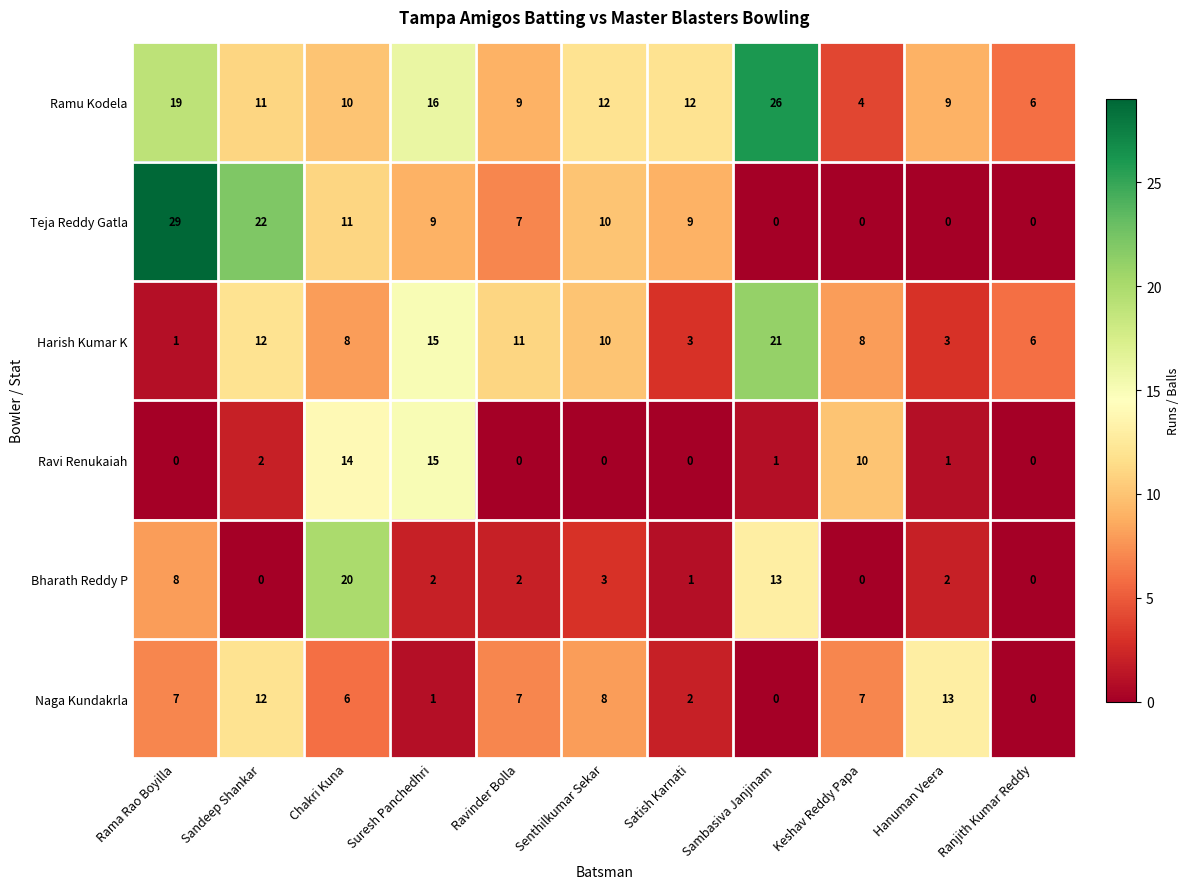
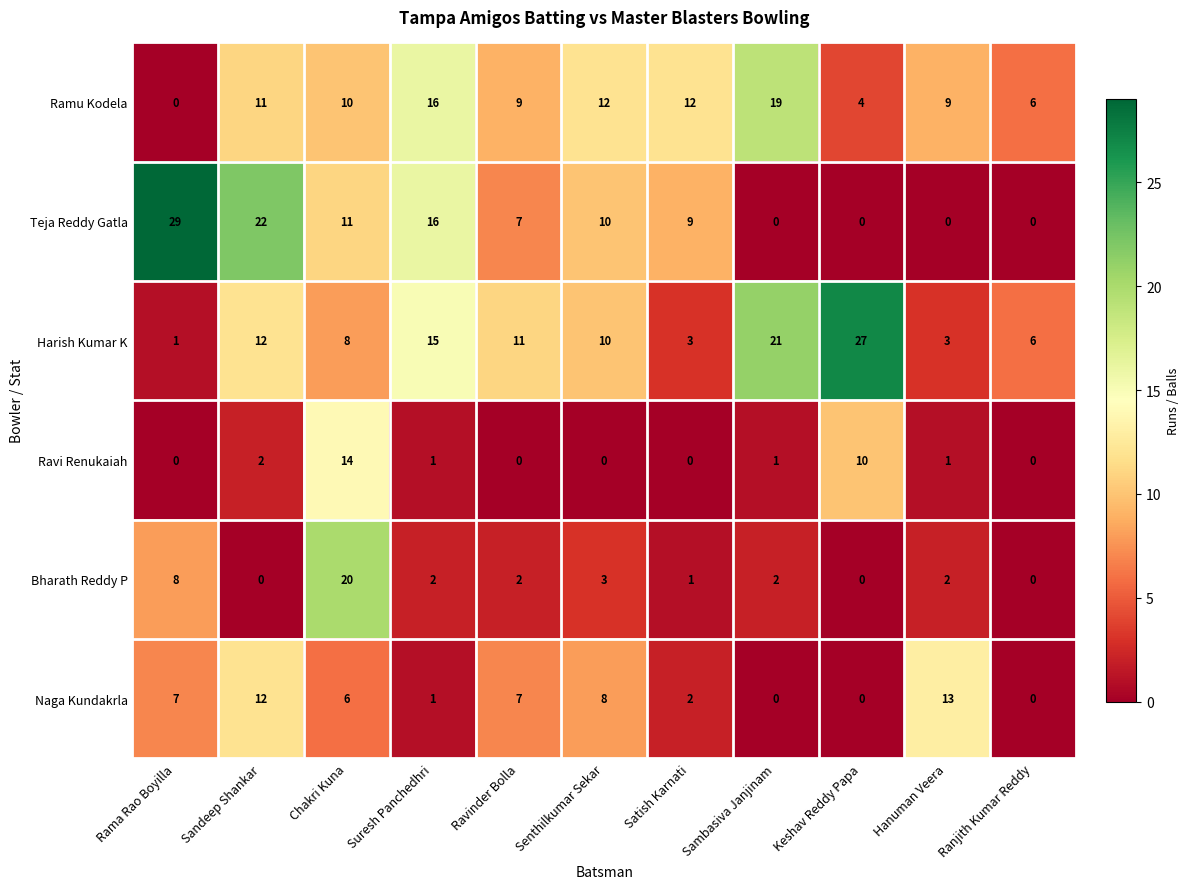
  {
    "Ramu Kodela": {
-     "Rama Rao Boyilla": 19,
+     "Rama Rao Boyilla": 0,
      "Sandeep Shankar": 11,
      "Chakri Kuna": 10,
      "Suresh Panchedhri": 16,
      "Ravinder Bolla": 9,
      "Senthilkumar Sekar": 12,
      "Satish Karnati": 12,
-     "Sambasiva Janjinam": 26,
+     "Sambasiva Janjinam": 19,
      "Keshav Reddy Papa": 4,
      "Hanuman Veera": 9,
      "Ranjith Kumar Reddy": 6
    },
    "Teja Reddy Gatla": {
      "Rama Rao Boyilla": 29,
      "Sandeep Shankar": 22,
      "Chakri Kuna": 11,
-     "Suresh Panchedhri": 9,
+     "Suresh Panchedhri": 16,
      "Ravinder Bolla": 7,
      "Senthilkumar Sekar": 10,
      "Satish Karnati": 9,
      "Sambasiva Janjinam": 0,
      "Keshav Reddy Papa": 0,
      "Hanuman Veera": 0,
      "Ranjith Kumar Reddy": 0
    },
    "Harish Kumar K": {
      "Rama Rao Boyilla": 1,
      "Sandeep Shankar": 12,
      "Chakri Kuna": 8,
      "Suresh Panchedhri": 15,
      "Ravinder Bolla": 11,
      "Senthilkumar Sekar": 10,
      "Satish Karnati": 3,
      "Sambasiva Janjinam": 21,
-     "Keshav Reddy Papa": 8,
+     "Keshav Reddy Papa": 27,
      "Hanuman Veera": 3,
      "Ranjith Kumar Reddy": 6
    },
    "Ravi Renukaiah": {
      "Rama Rao Boyilla": 0,
      "Sandeep Shankar": 2,
      "Chakri Kuna": 14,
-     "Suresh Panchedhri": 15,
+     "Suresh Panchedhri": 1,
      "Ravinder Bolla": 0,
      "Senthilkumar Sekar": 0,
      "Satish Karnati": 0,
      "Sambasiva Janjinam": 1,
      "Keshav Reddy Papa": 10,
      "Hanuman Veera": 1,
      "Ranjith Kumar Reddy": 0
    },
    "Bharath Reddy P": {
      "Rama Rao Boyilla": 8,
      "Sandeep Shankar": 0,
      "Chakri Kuna": 20,
      "Suresh Panchedhri": 2,
      "Ravinder Bolla": 2,
      "Senthilkumar Sekar": 3,
      "Satish Karnati": 1,
-     "Sambasiva Janjinam": 13,
+     "Sambasiva Janjinam": 2,
      "Keshav Reddy Papa": 0,
      "Hanuman Veera": 2,
      "Ranjith Kumar Reddy": 0
    },
    "Naga Kundakrla": {
      "Rama Rao Boyilla": 7,
      "Sandeep Shankar": 12,
      "Chakri Kuna": 6,
      "Suresh Panchedhri": 1,
      "Ravinder Bolla": 7,
      "Senthilkumar Sekar": 8,
      "Satish Karnati": 2,
      "Sambasiva Janjinam": 0,
-     "Keshav Reddy Papa": 7,
+     "Keshav Reddy Papa": 0,
      "Hanuman Veera": 13,
      "Ranjith Kumar Reddy": 0
    }
  }
